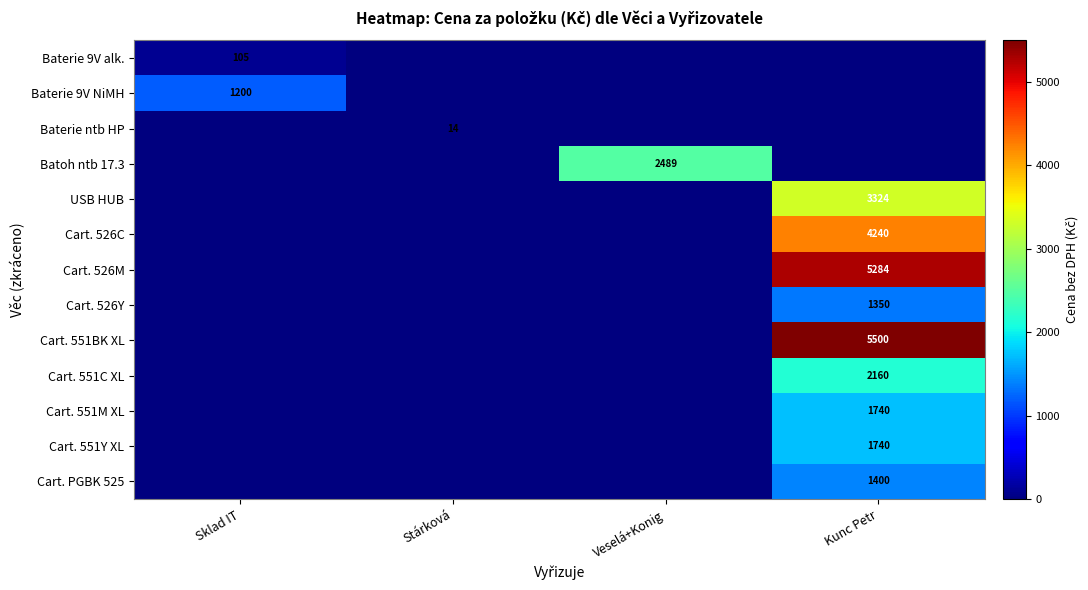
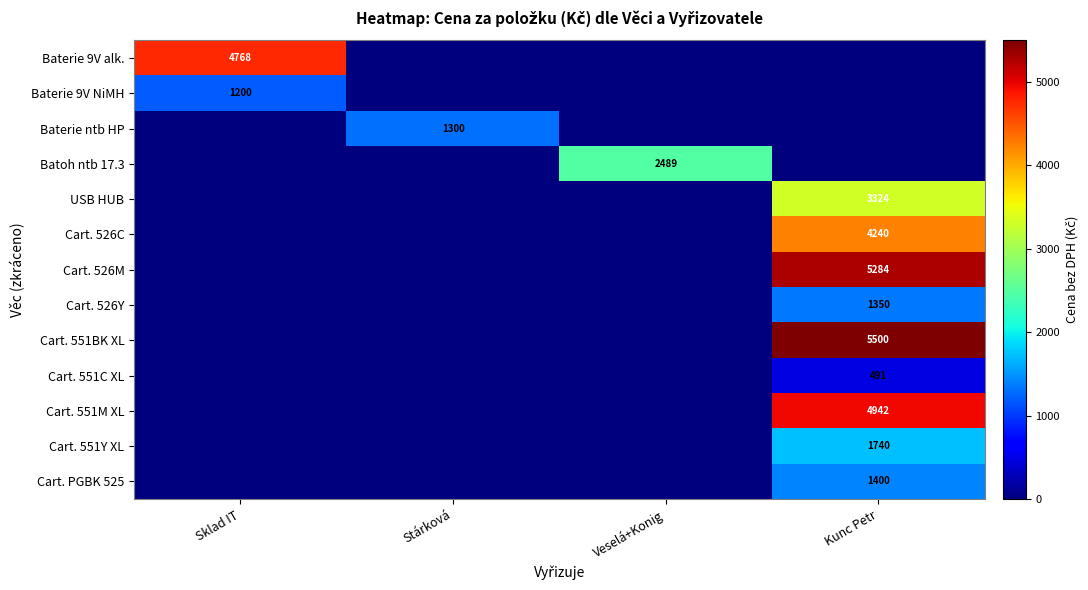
  {
    "Baterie 9V alk.": {
-     "Sklad IT": 105
+     "Sklad IT": 4768
    },
    "Baterie 9V NiMH": {
      "Sklad IT": 1200
    },
    "Baterie ntb HP": {
-     "Stárková": 14
+     "Stárková": 1300
    },
    "Batoh ntb 17.3": {
      "Veselá+Konig": 2489
    },
    "USB HUB": {
      "Kunc Petr": 3324
    },
    "Cart. 526C": {
      "Kunc Petr": 4240
    },
    "Cart. 526M": {
      "Kunc Petr": 5284
    },
    "Cart. 526Y": {
      "Kunc Petr": 1350
    },
    "Cart. 551BK XL": {
      "Kunc Petr": 5500
    },
    "Cart. 551C XL": {
-     "Kunc Petr": 2160
+     "Kunc Petr": 491
    },
    "Cart. 551M XL": {
-     "Kunc Petr": 1740
+     "Kunc Petr": 4942
    },
    "Cart. 551Y XL": {
      "Kunc Petr": 1740
    },
    "Cart. PGBK 525": {
      "Kunc Petr": 1400
    }
  }
